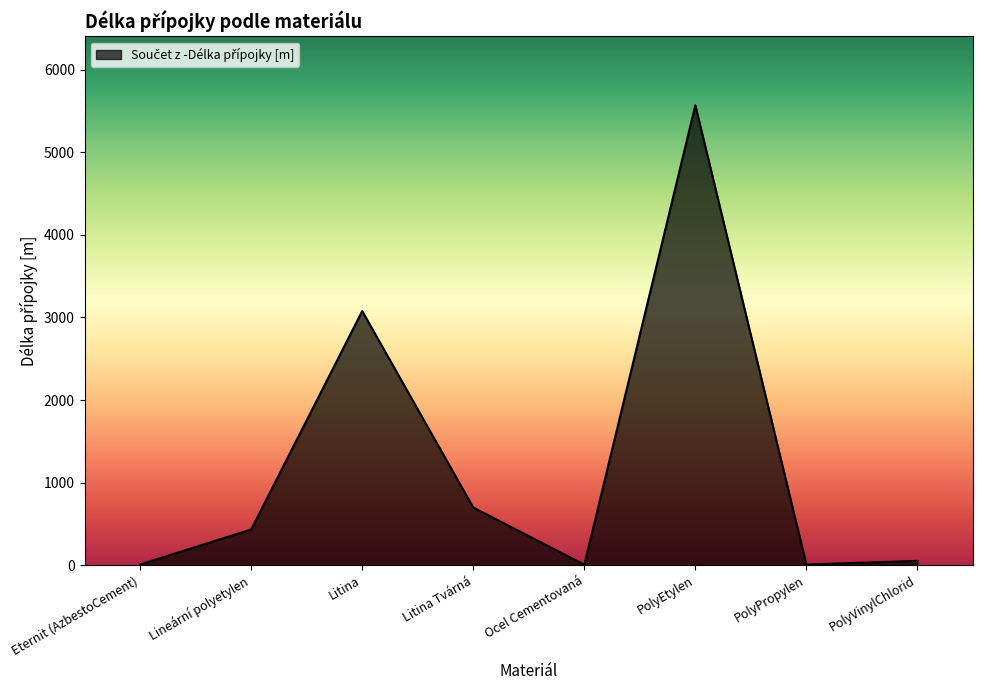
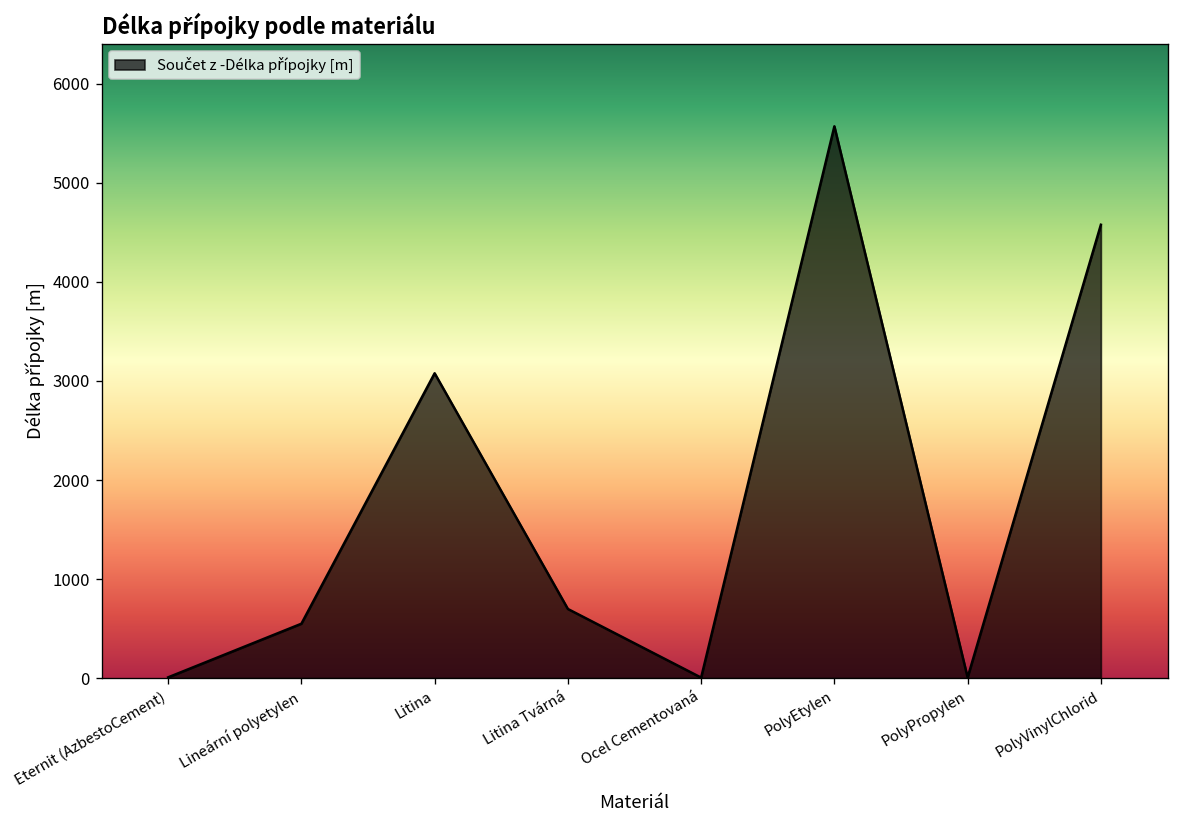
  {
    "Eternit (AzbestoCement)": 0,
-   "Lineární polyetylen": 400,
+   "Lineární polyetylen": 500,
    "Litina": 3100,
    "Litina Tvárná": 700,
    "Ocel Cementovaná": 0,
    "PolyEtylen": 5600,
    "PolyPropylen": 0,
-   "PolyVinylChlorid": 100
+   "PolyVinylChlorid": 4600
  }
